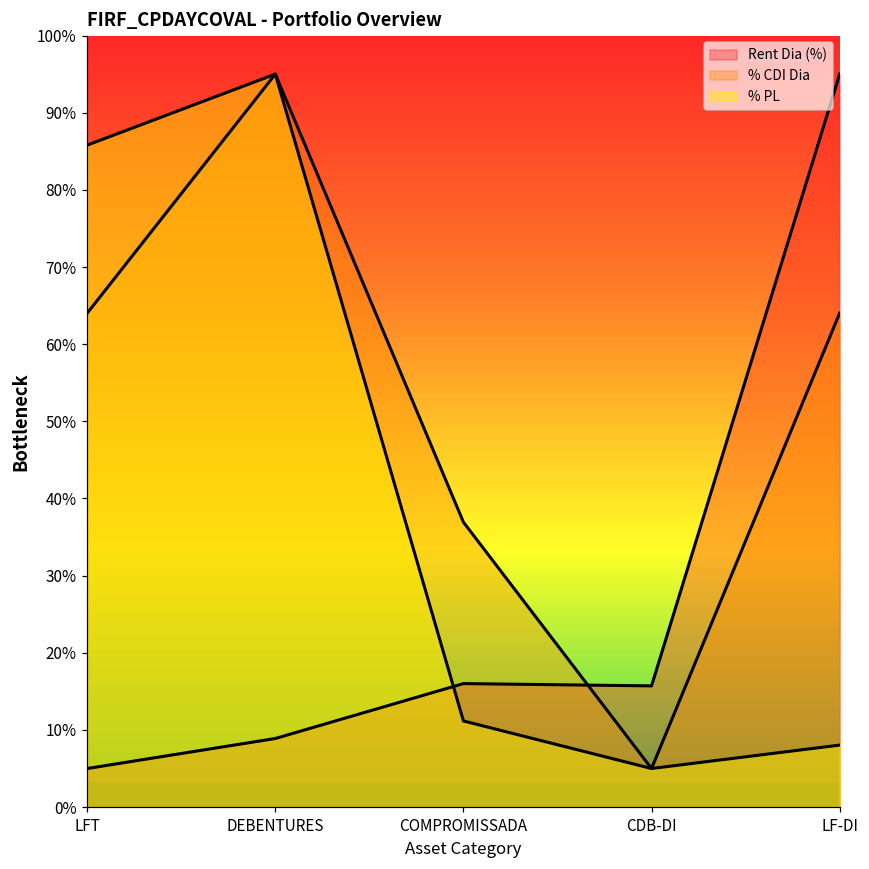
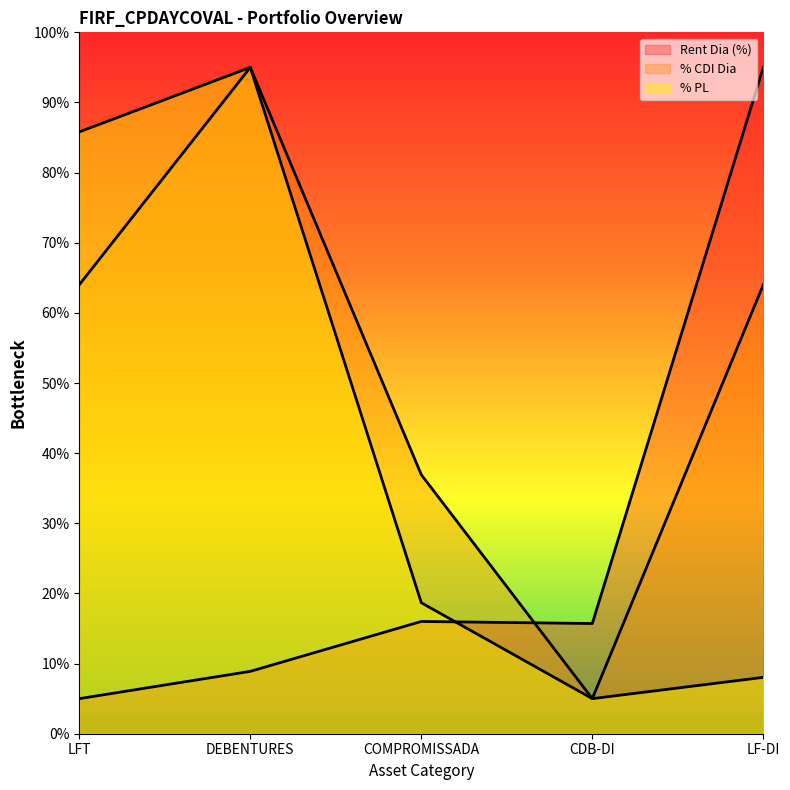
  {
    "% PL": {
      "LFT": "86%",
-     "COMPROMISSADA": "11%",
+     "COMPROMISSADA": "19%",
      "LF-DI": "8%"
    }
  }
